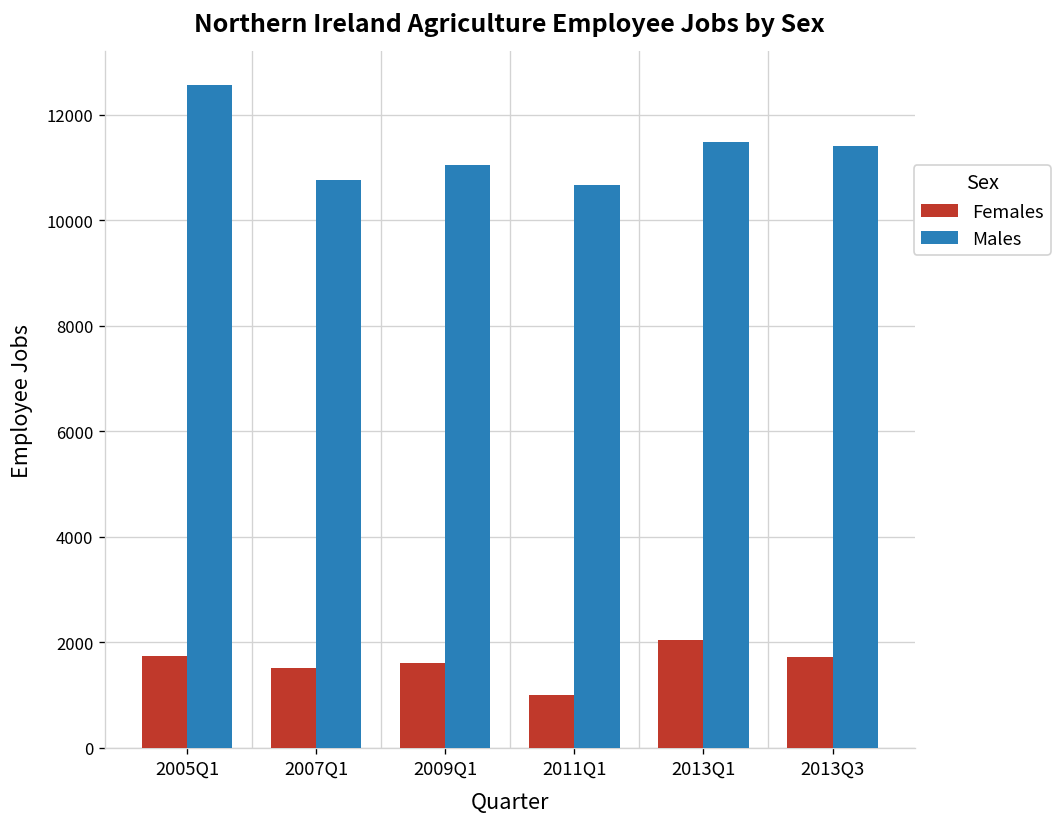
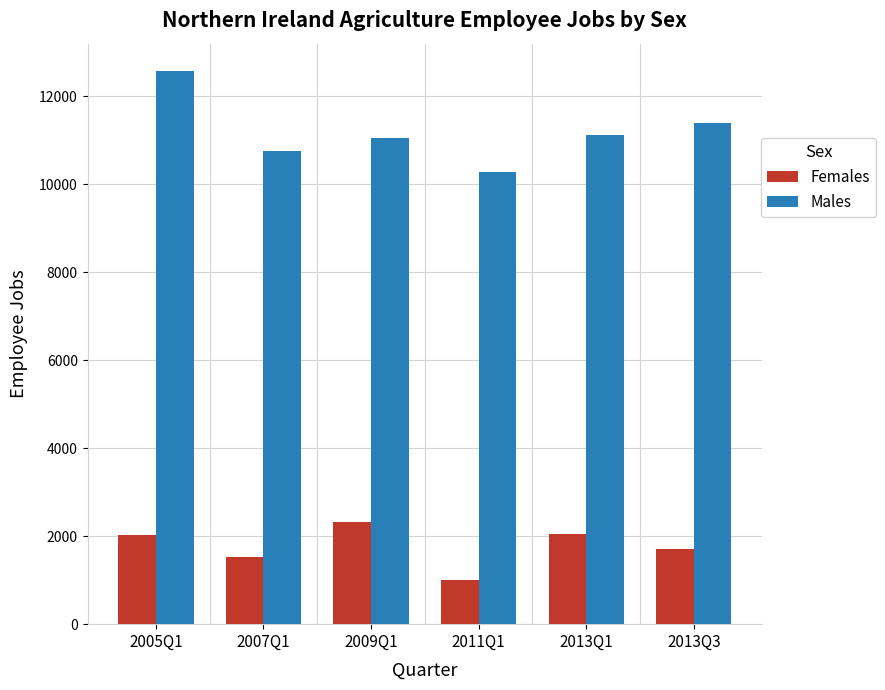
  {
    "Females": {
-     "2005Q1": 1800,
+     "2005Q1": 2000,
      "2007Q1": 1500,
-     "2009Q1": 1600,
+     "2009Q1": 2300,
      "2011Q1": 1000,
      "2013Q1": 2100,
      "2013Q3": 1700
    },
    "Males": {
      "2005Q1": 12600,
      "2007Q1": 10800,
      "2009Q1": 11100,
-     "2011Q1": 10700,
-     "2013Q1": 11500,
+     "2011Q1": 10300,
+     "2013Q1": 11100,
      "2013Q3": 11400
    }
  }
